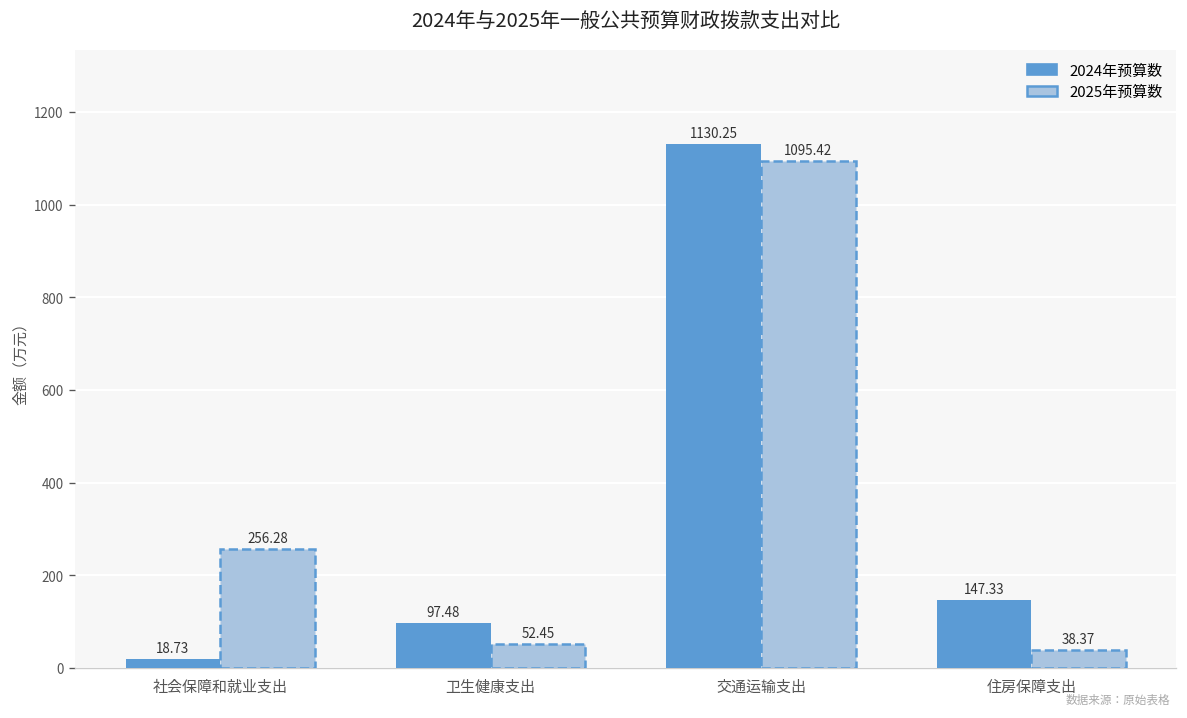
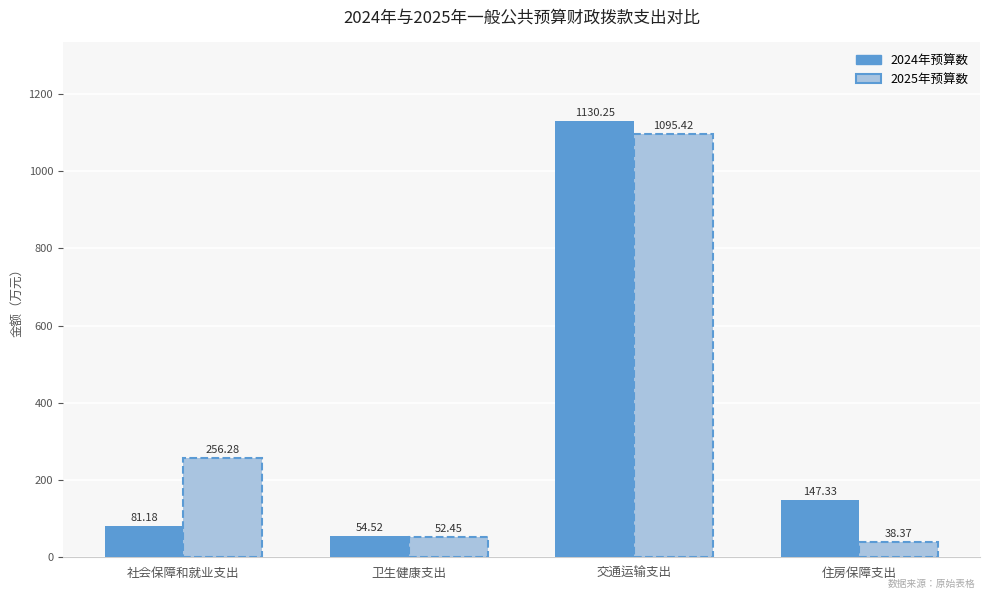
  {
    "2024年预算数": {
-     "社会保障和就业支出": 18.73,
-     "卫生健康支出": 97.48,
+     "社会保障和就业支出": 81.18,
+     "卫生健康支出": 54.52,
      "交通运输支出": 1130.25,
      "住房保障支出": 147.33
    },
    "2025年预算数": {
      "社会保障和就业支出": 256.28,
      "卫生健康支出": 52.45,
      "交通运输支出": 1095.42,
      "住房保障支出": 38.37
    }
  }
